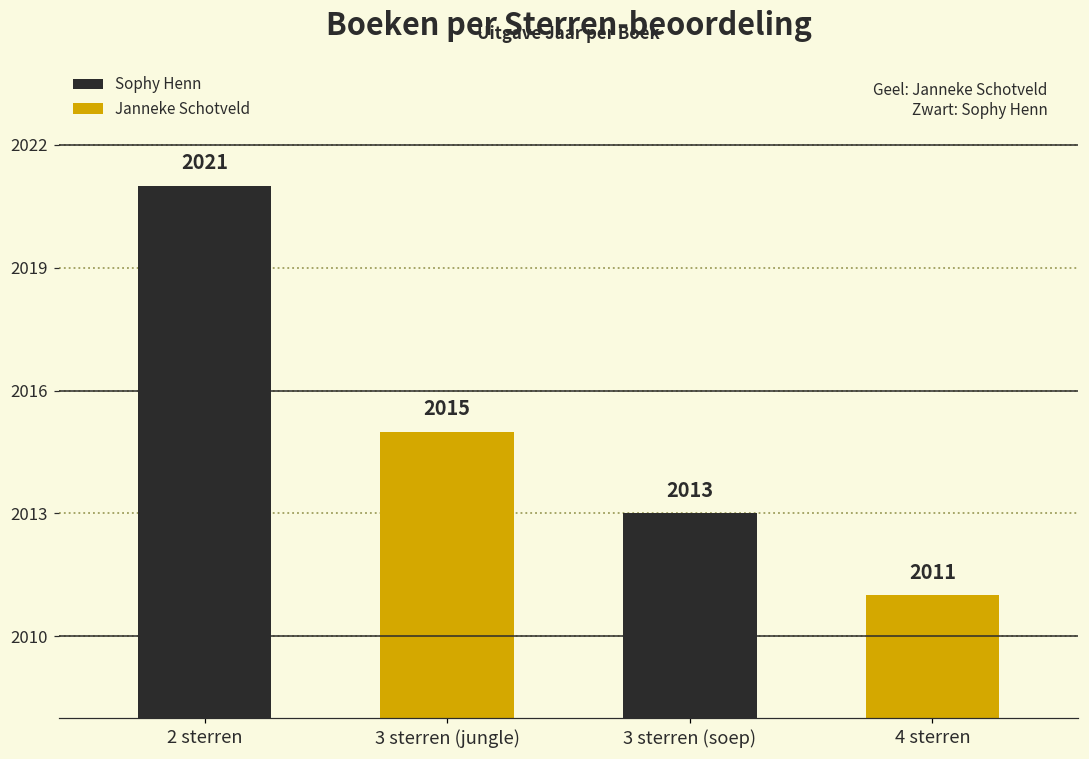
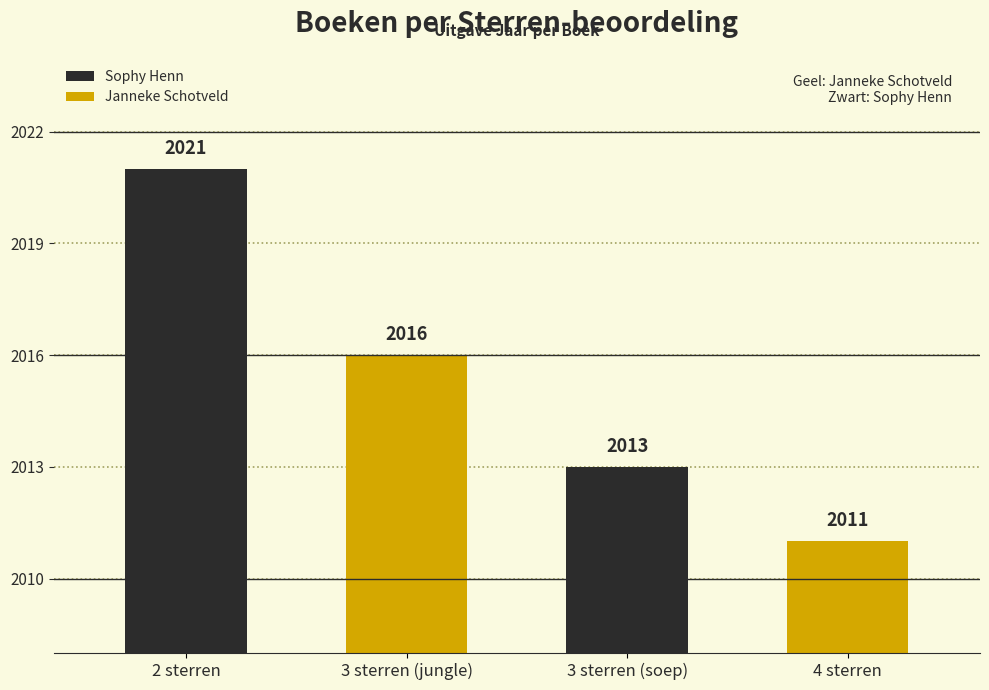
  {
    "2 sterren": 2021,
-   "3 sterren (jungle)": 2015,
+   "3 sterren (jungle)": 2016,
    "3 sterren (soep)": 2013,
    "4 sterren": 2011
  }
